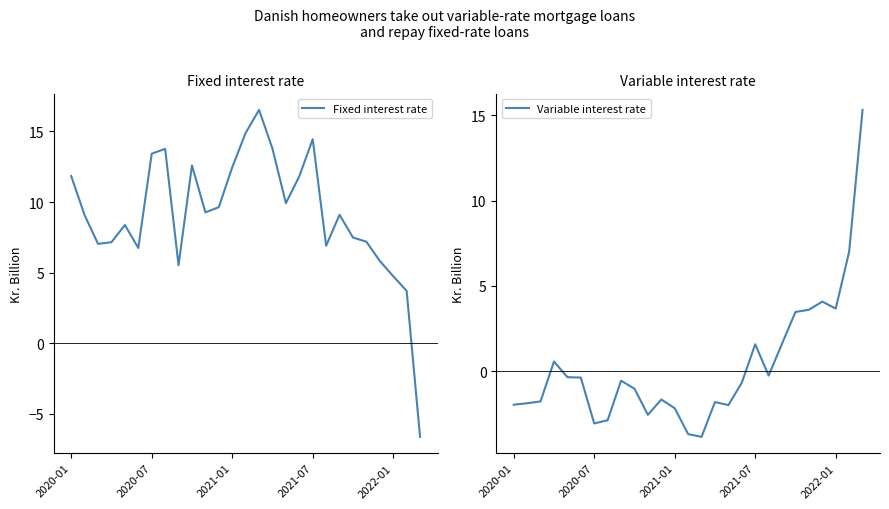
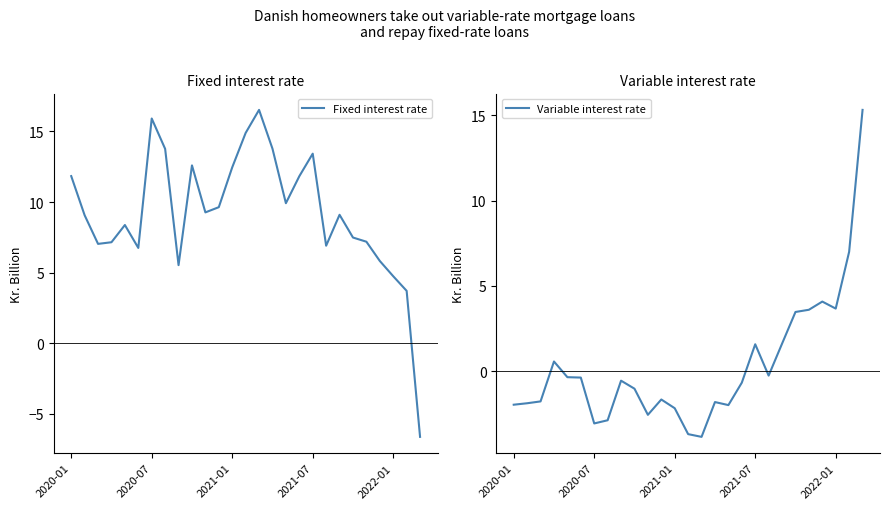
  {
    "Fixed interest rate": {
      "2020-01": 11.8,
-     "2020-07": 13.4,
+     "2020-07": 15.9,
      "2021-01": 12.5,
-     "2021-07": 14.4,
+     "2021-07": 13.4,
      "2022-01": 4.7
    },
    "Variable interest rate": {
      "2020-01": -2.0,
      "2020-07": -3.1,
      "2021-01": -2.2,
      "2021-07": 1.6,
      "2022-01": 3.7
    }
  }
